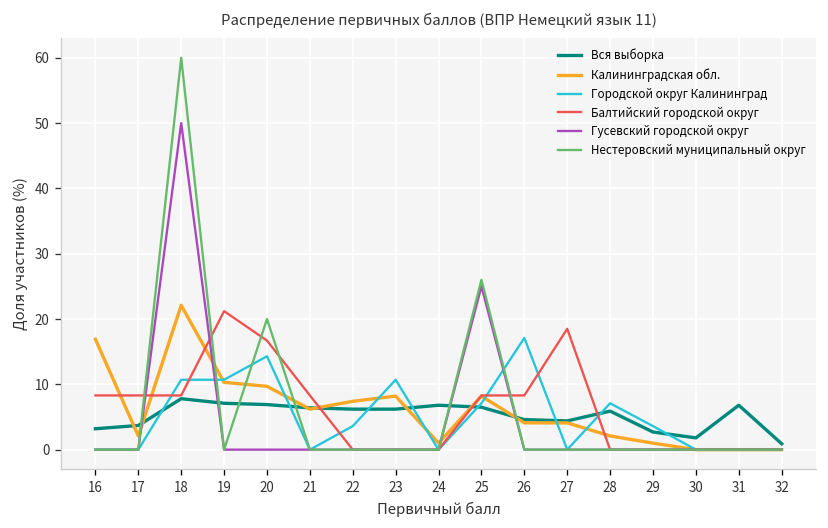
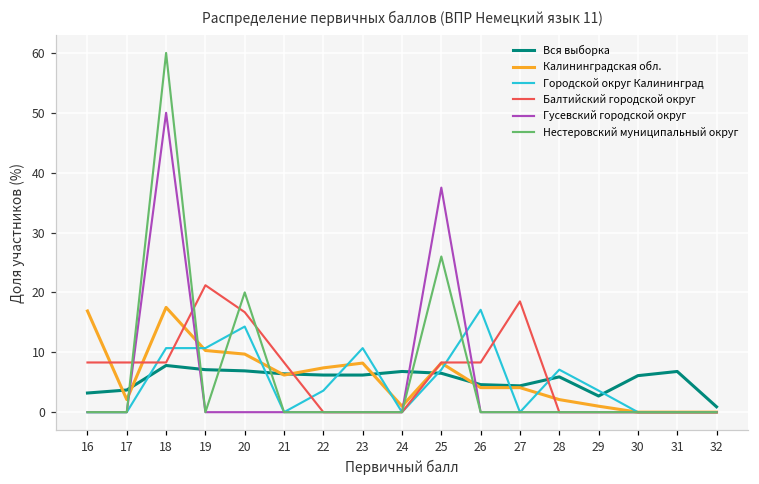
  {
    "Вся выборка": {
      "16": 3,
      "17": 4,
      "18": 8,
      "19": 7,
      "20": 7,
      "22": 6,
      "23": 6,
      "24": 7,
      "25": 7,
      "26": 5,
      "28": 6,
      "29": 3,
-     "30": 2,
+     "30": 6,
      "31": 7,
      "32": 1
    },
    "Калининградская обл.": {
      "16": 17,
      "17": 2,
-     "18": 22,
+     "18": 18,
      "20": 10,
      "22": 7,
      "23": 8,
      "24": 1,
      "26": 4,
      "28": 2,
      "29": 1
    },
    "Городской округ Калининград": {
      "18": 11,
      "20": 14,
      "22": 4,
      "23": 11,
      "25": 7,
      "26": 17,
      "28": 7,
      "29": 4
    },
    "Балтийский городской округ": {
      "16": 8,
      "17": 8,
      "18": 8,
      "19": 21,
      "20": 17,
      "21": 8,
      "26": 8,
      "27": 19
    },
    "Гусевский городской округ": {
      "18": 50,
      "20": 0,
-     "25": 25
+     "25": 38
    },
    "Нестеровский муниципальный округ": {
      "18": 60,
      "20": 20,
      "25": 26
    }
  }
